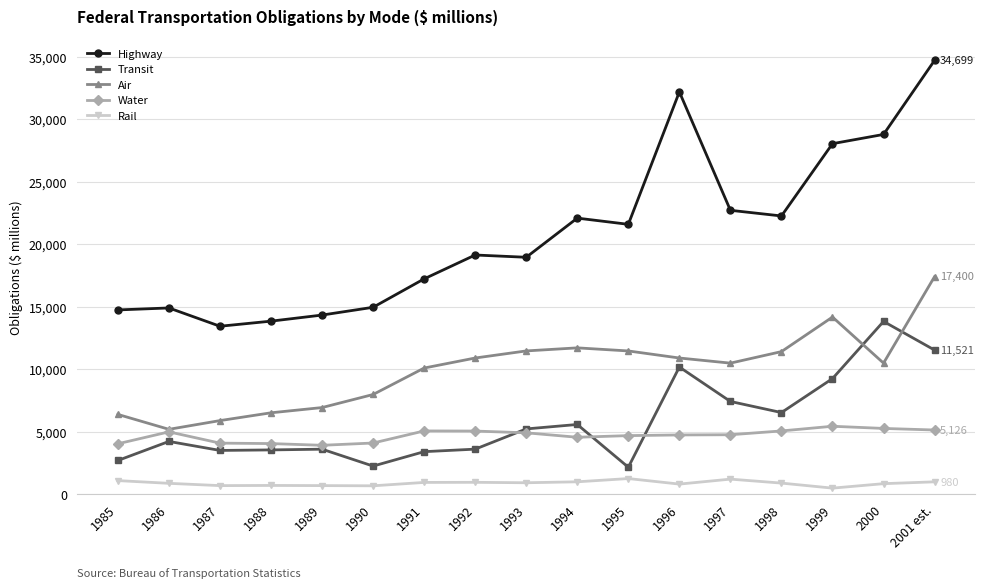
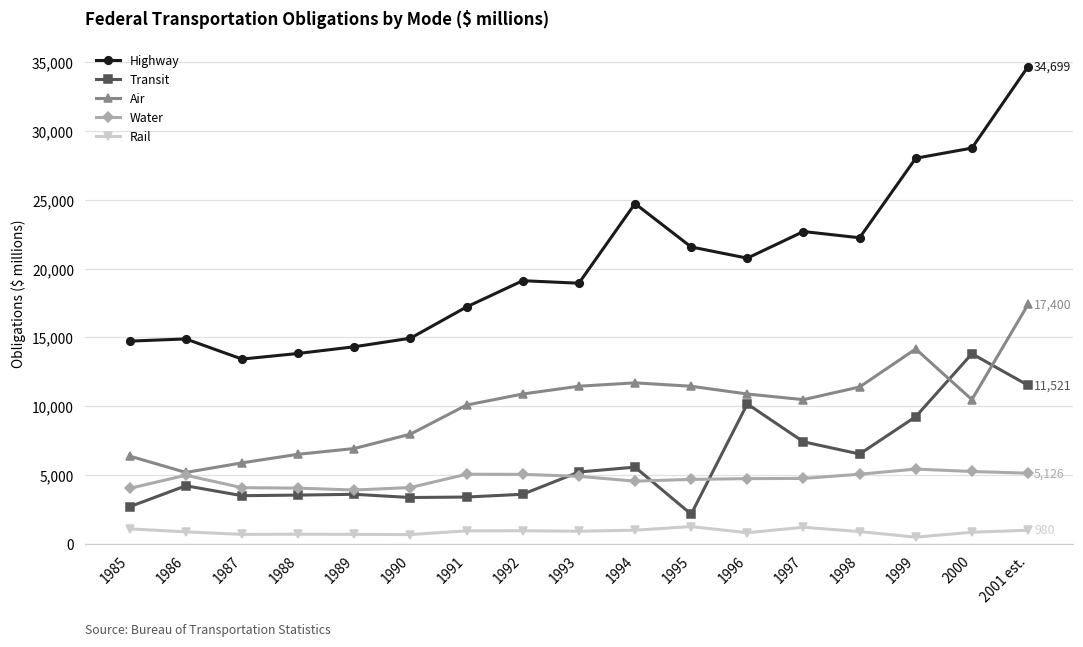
  {
    "Highway": {
      "1985": "14,700",
      "1986": "14,900",
      "1987": "13,400",
      "1988": "13,800",
      "1989": "14,300",
      "1990": "14,900",
      "1991": "17,200",
      "1992": "19,100",
      "1993": "18,900",
-     "1994": "22,100",
+     "1994": "24,700",
      "1995": "21,600",
-     "1996": "32,200",
+     "1996": "20,800",
      "1997": "22,700",
      "1998": "22,300",
      "1999": "28,000",
      "2000": "28,800"
    },
    "Transit": {
      "1985": "2,700",
      "1986": "4,200",
      "1987": "3,500",
      "1988": "3,500",
      "1989": "3,600",
-     "1990": "2,200",
+     "1990": "3,400",
      "1991": "3,400",
      "1992": "3,600",
      "1993": "5,200",
      "1994": "5,600",
      "1995": "2,100",
      "1996": "10,200",
      "1997": "7,400",
      "1998": "6,500",
      "1999": "9,200",
      "2000": "13,800"
    }
  }
